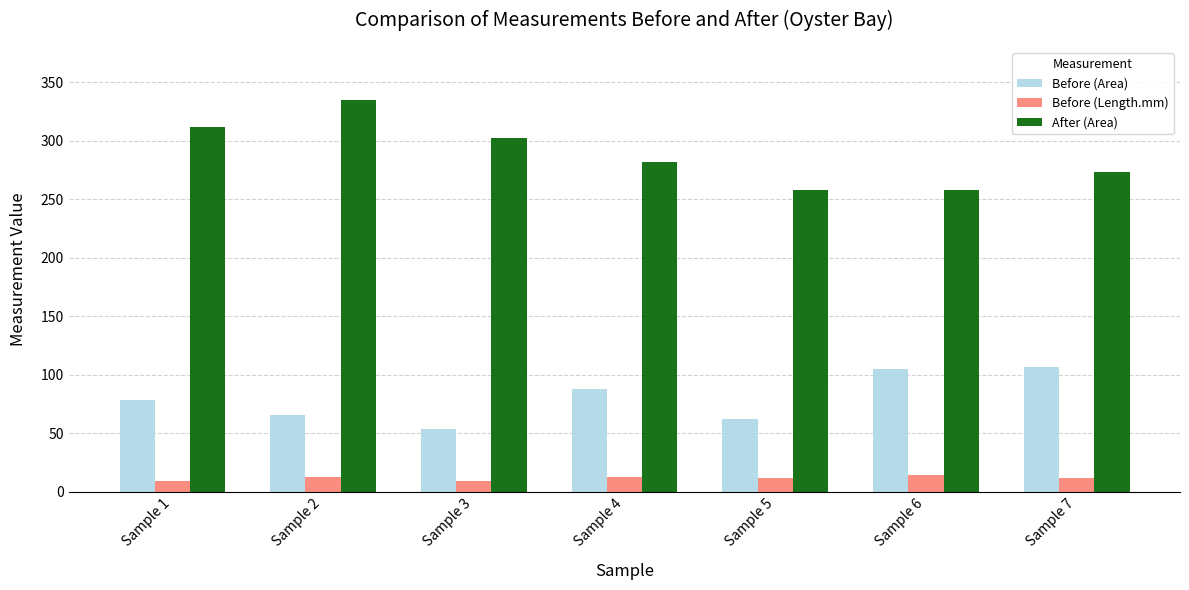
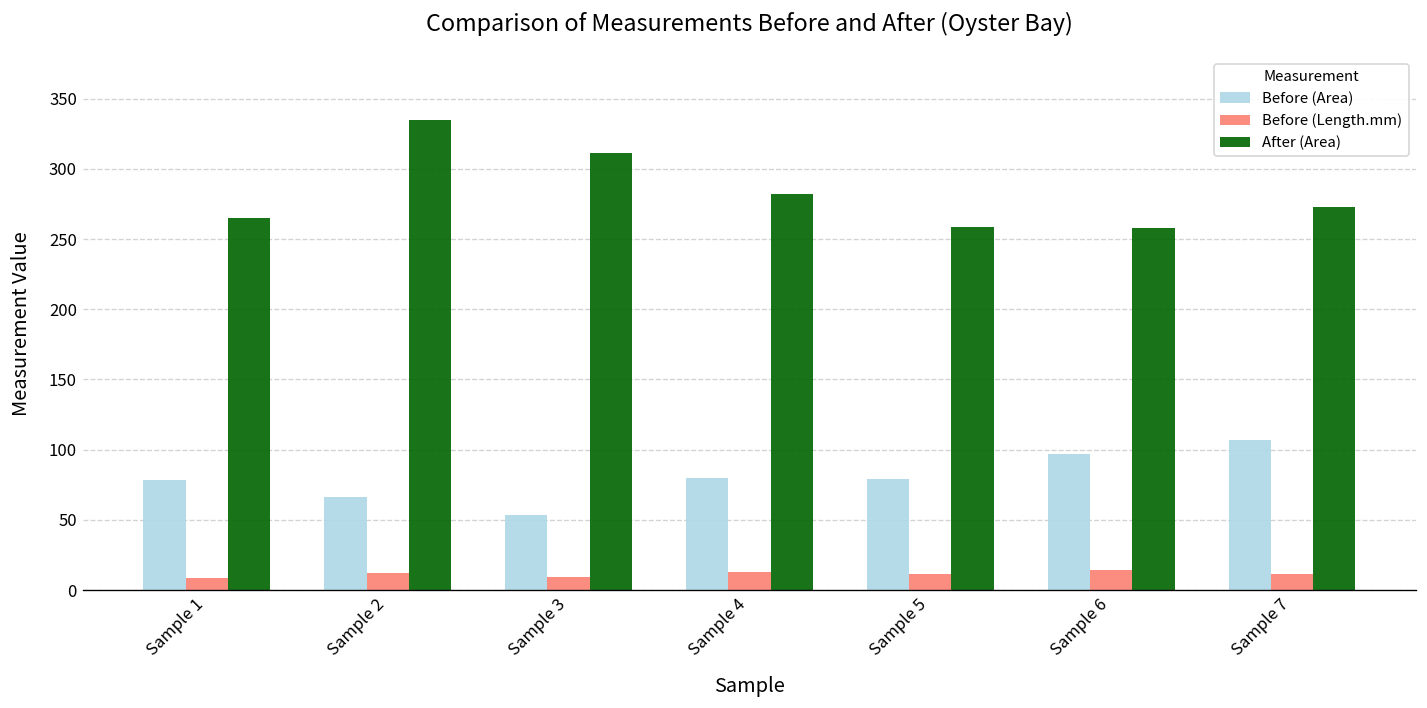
  {
    "Before (Area)": {
      "Sample 1": 79,
      "Sample 2": 66,
      "Sample 3": 54,
-     "Sample 4": 88,
-     "Sample 5": 62,
-     "Sample 6": 105,
+     "Sample 4": 80,
+     "Sample 5": 79,
+     "Sample 6": 97,
      "Sample 7": 107
    },
    "Before (Length.mm)": {
      "Sample 1": 9,
      "Sample 2": 12,
      "Sample 3": 9,
      "Sample 4": 13,
      "Sample 5": 12,
      "Sample 6": 14,
      "Sample 7": 12
    },
    "After (Area)": {
-     "Sample 1": 312,
+     "Sample 1": 265,
      "Sample 2": 335,
-     "Sample 3": 302,
+     "Sample 3": 311,
      "Sample 4": 282,
      "Sample 5": 258,
      "Sample 6": 258,
      "Sample 7": 273
    }
  }
